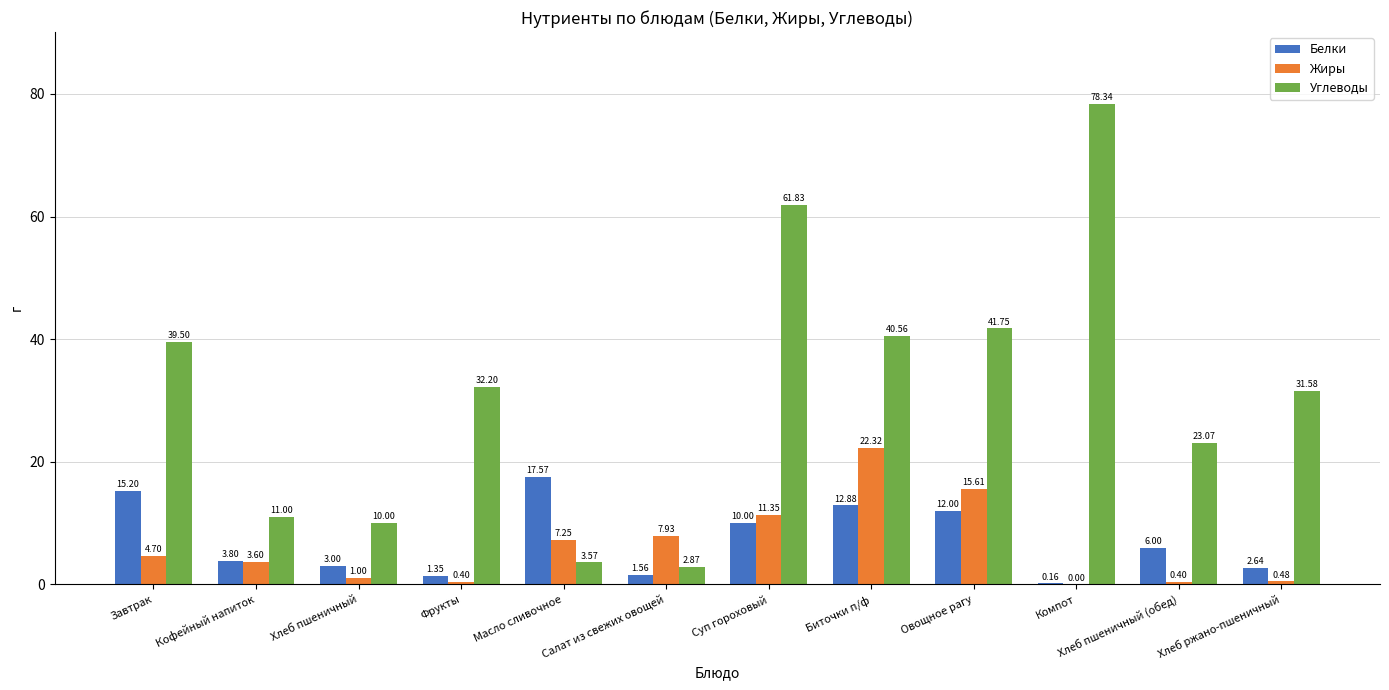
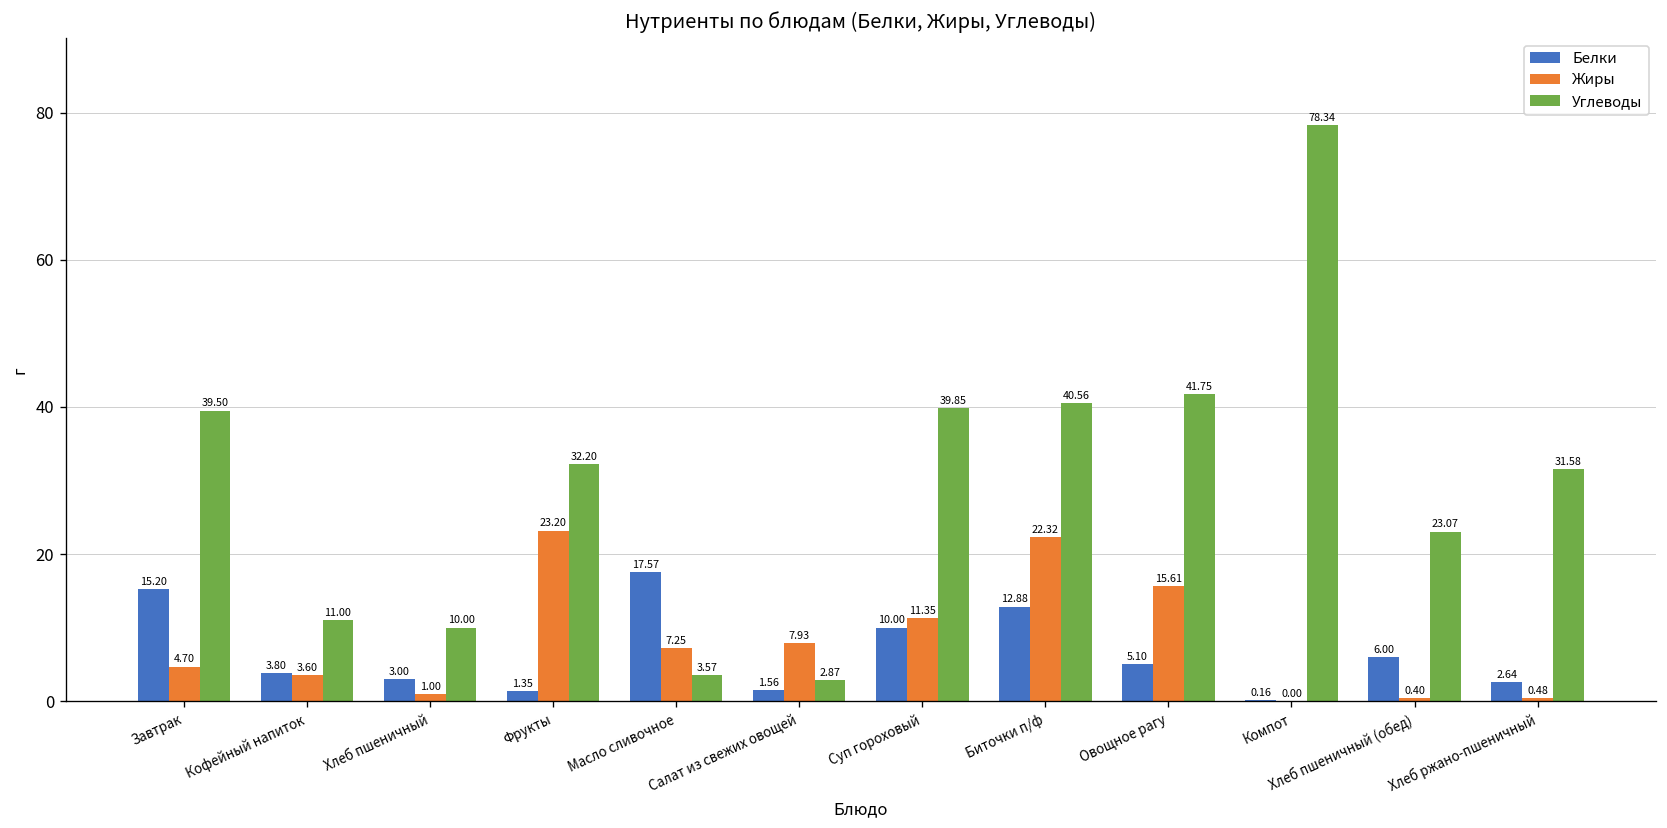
  {
    "Белки": {
      "Завтрак": 15.20,
      "Кофейный напиток": 3.80,
      "Хлеб пшеничный": 3.00,
      "Фрукты": 1.35,
      "Масло сливочное": 17.57,
      "Салат из свежих овощей": 1.56,
      "Суп гороховый": 10.00,
      "Биточки п/ф": 12.88,
-     "Овощное рагу": 12.00,
+     "Овощное рагу": 5.10,
      "Компот": 0.16,
      "Хлеб пшеничный (обед)": 6.00,
      "Хлеб ржано-пшеничный": 2.64
    },
    "Жиры": {
      "Завтрак": 4.70,
      "Кофейный напиток": 3.60,
      "Хлеб пшеничный": 1.00,
-     "Фрукты": 0.40,
+     "Фрукты": 23.20,
      "Масло сливочное": 7.25,
      "Салат из свежих овощей": 7.93,
      "Суп гороховый": 11.35,
      "Биточки п/ф": 22.32,
      "Овощное рагу": 15.61,
      "Компот": 0.00,
      "Хлеб пшеничный (обед)": 0.40,
      "Хлеб ржано-пшеничный": 0.48
    },
    "Углеводы": {
      "Завтрак": 39.50,
      "Кофейный напиток": 11.00,
      "Хлеб пшеничный": 10.00,
      "Фрукты": 32.20,
      "Масло сливочное": 3.57,
      "Салат из свежих овощей": 2.87,
-     "Суп гороховый": 61.83,
+     "Суп гороховый": 39.85,
      "Биточки п/ф": 40.56,
      "Овощное рагу": 41.75,
      "Компот": 78.34,
      "Хлеб пшеничный (обед)": 23.07,
      "Хлеб ржано-пшеничный": 31.58
    }
  }
